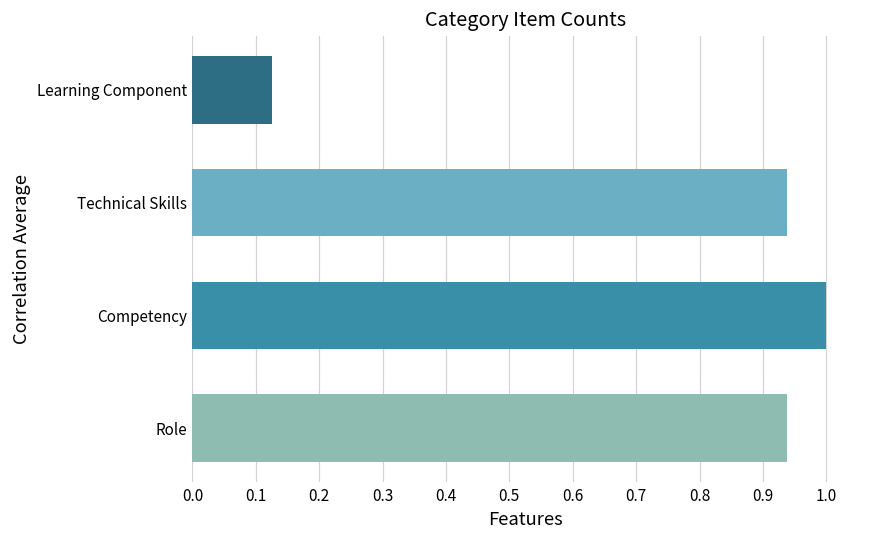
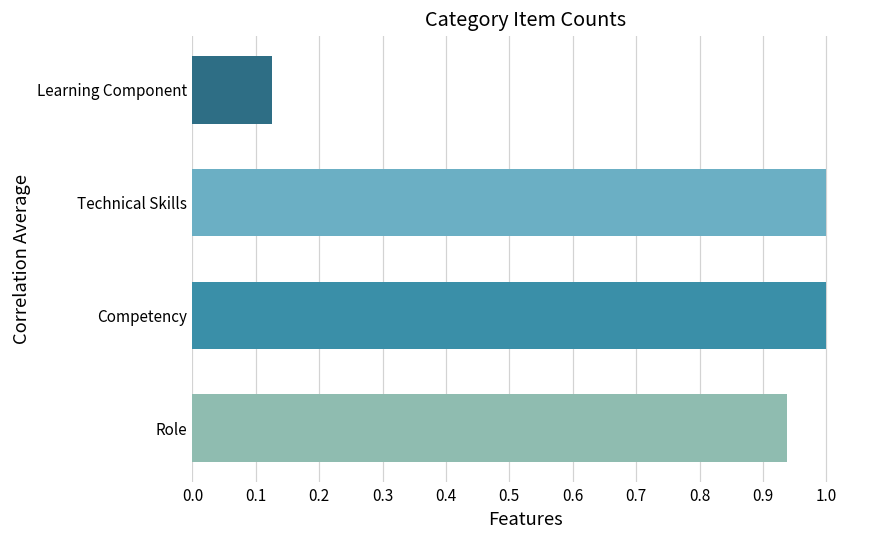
  {
    "Learning Component": 0.13,
-   "Technical Skills": 0.94,
+   "Technical Skills": 1.00,
    "Competency": 1.00,
    "Role": 0.94
  }
